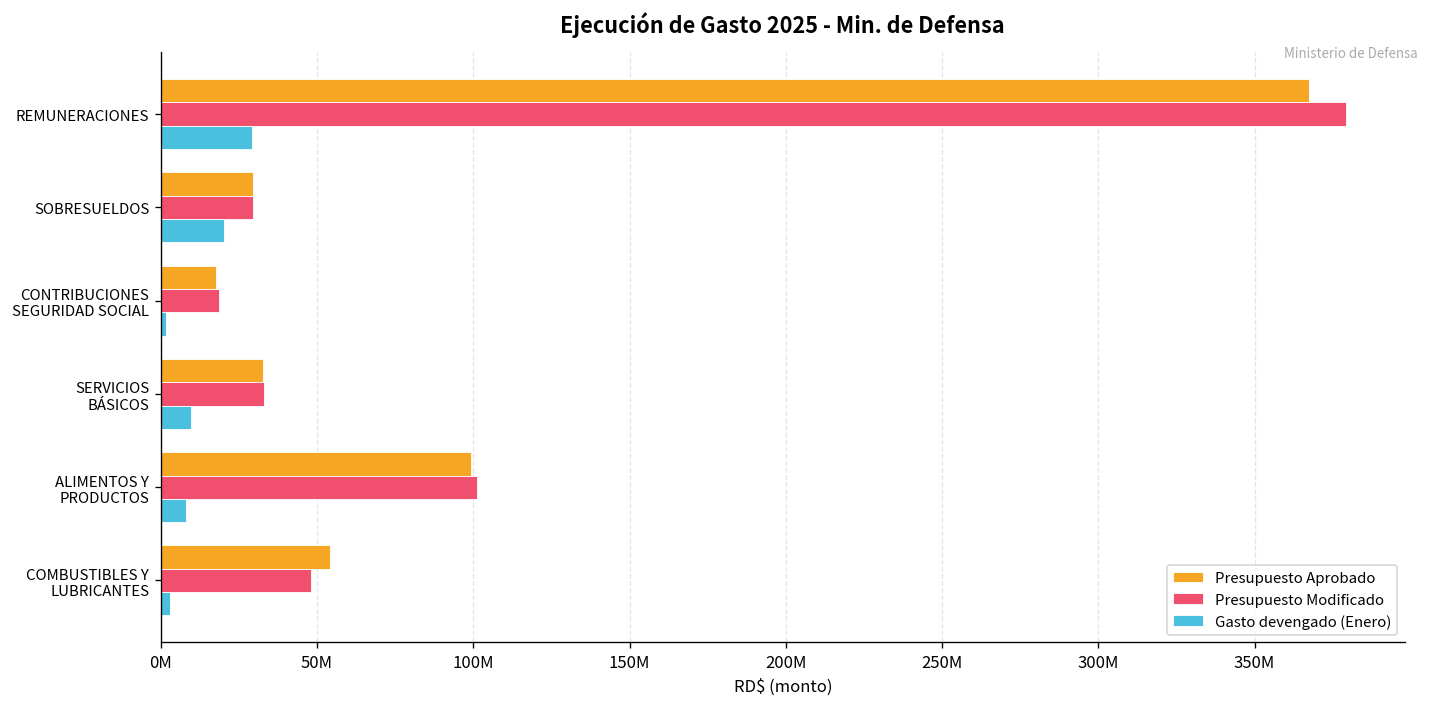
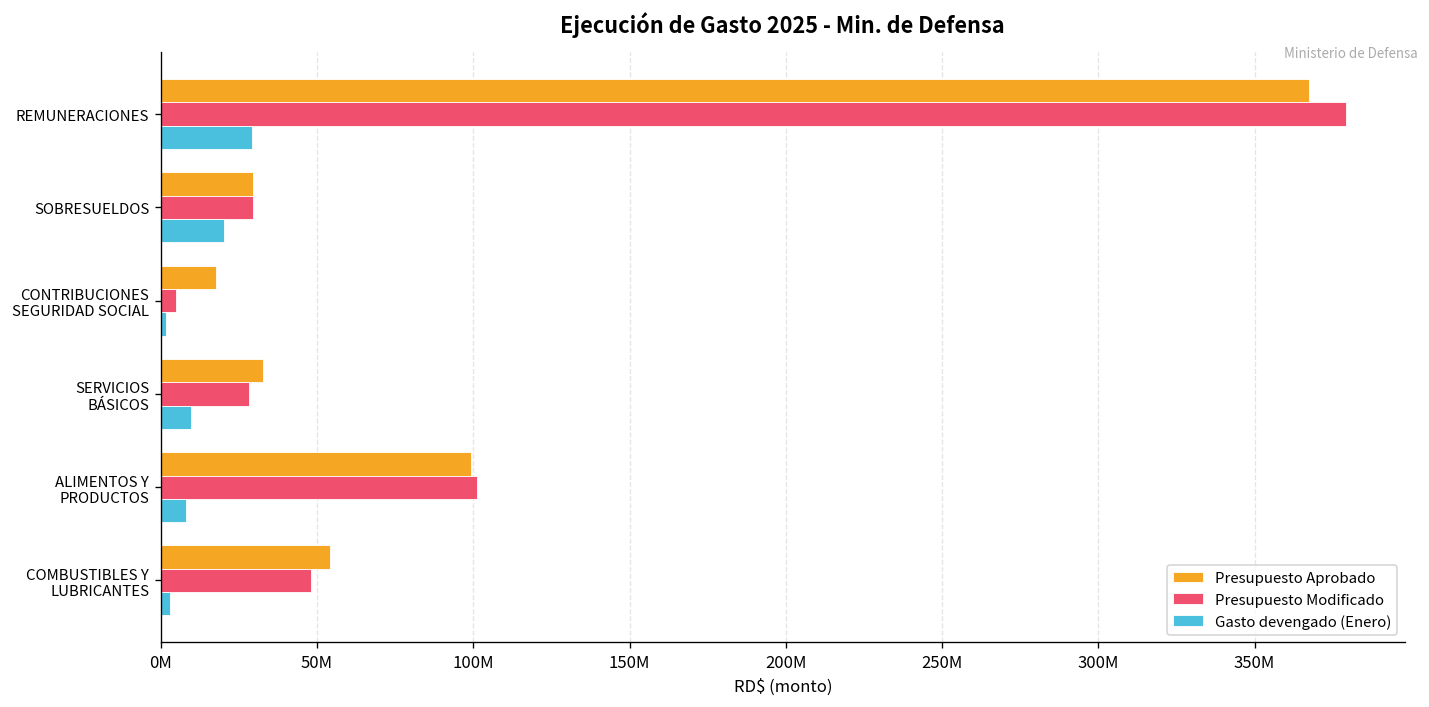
  {
    "Presupuesto Aprobado": {
      "REMUNERACIONES": 368000000,
      "SOBRESUELDOS": 30000000,
      "CONTRIBUCIONES SEGURIDAD SOCIAL": 18000000,
      "SERVICIOS BÁSICOS": 33000000,
      "ALIMENTOS Y PRODUCTOS": 99000000,
      "COMBUSTIBLES Y LUBRICANTES": 54000000
    },
    "Presupuesto Modificado": {
      "REMUNERACIONES": 379000000,
      "SOBRESUELDOS": 30000000,
-     "CONTRIBUCIONES SEGURIDAD SOCIAL": 19000000,
-     "SERVICIOS BÁSICOS": 33000000,
+     "CONTRIBUCIONES SEGURIDAD SOCIAL": 5000000,
+     "SERVICIOS BÁSICOS": 28000000,
      "ALIMENTOS Y PRODUCTOS": 101000000,
      "COMBUSTIBLES Y LUBRICANTES": 48000000
    },
    "Gasto devengado (Enero)": {
      "REMUNERACIONES": 29000000,
      "SOBRESUELDOS": 20000000,
      "CONTRIBUCIONES SEGURIDAD SOCIAL": 2000000,
      "SERVICIOS BÁSICOS": 10000000,
      "ALIMENTOS Y PRODUCTOS": 8000000,
      "COMBUSTIBLES Y LUBRICANTES": 3000000
    }
  }
